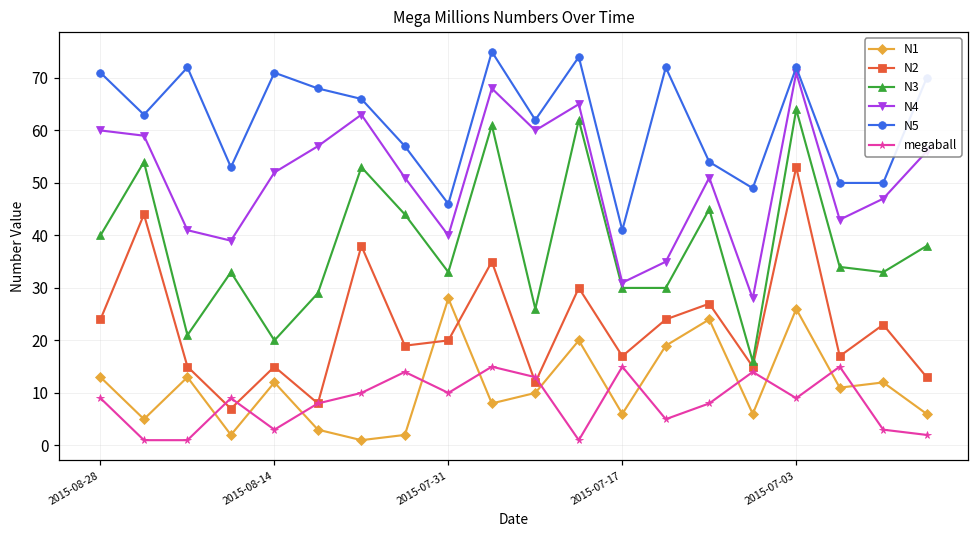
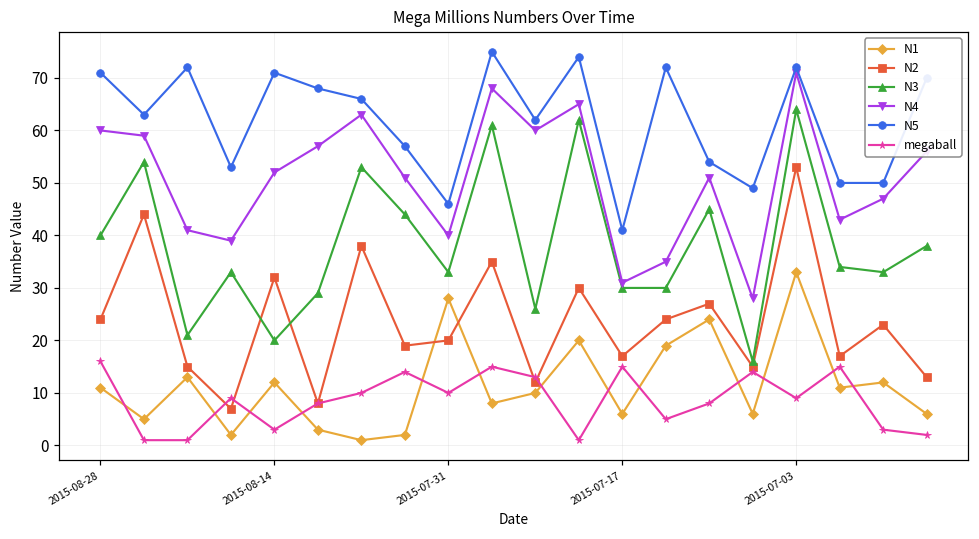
  {
    "N1": {
-     "2015-08-28": 13,
+     "2015-08-28": 11,
      "2015-08-14": 12,
      "2015-07-31": 28,
      "2015-07-17": 6,
-     "2015-07-03": 26
+     "2015-07-03": 33
    },
    "N2": {
      "2015-08-28": 24,
-     "2015-08-14": 15,
+     "2015-08-14": 32,
      "2015-07-31": 20,
      "2015-07-17": 17,
      "2015-07-03": 53
    },
    "N3": {
      "2015-08-28": 40,
      "2015-08-14": 20,
      "2015-07-31": 33,
      "2015-07-17": 30,
      "2015-07-03": 64
    },
    "N4": {
      "2015-08-28": 60,
      "2015-08-14": 52,
      "2015-07-31": 40,
      "2015-07-17": 31,
      "2015-07-03": 71
    },
    "N5": {
      "2015-08-28": 71,
      "2015-08-14": 71,
      "2015-07-31": 46,
      "2015-07-17": 41,
      "2015-07-03": 72
    },
    "megaball": {
-     "2015-08-28": 9,
+     "2015-08-28": 16,
      "2015-08-14": 3,
      "2015-07-31": 10,
      "2015-07-17": 15,
      "2015-07-03": 9
    }
  }
